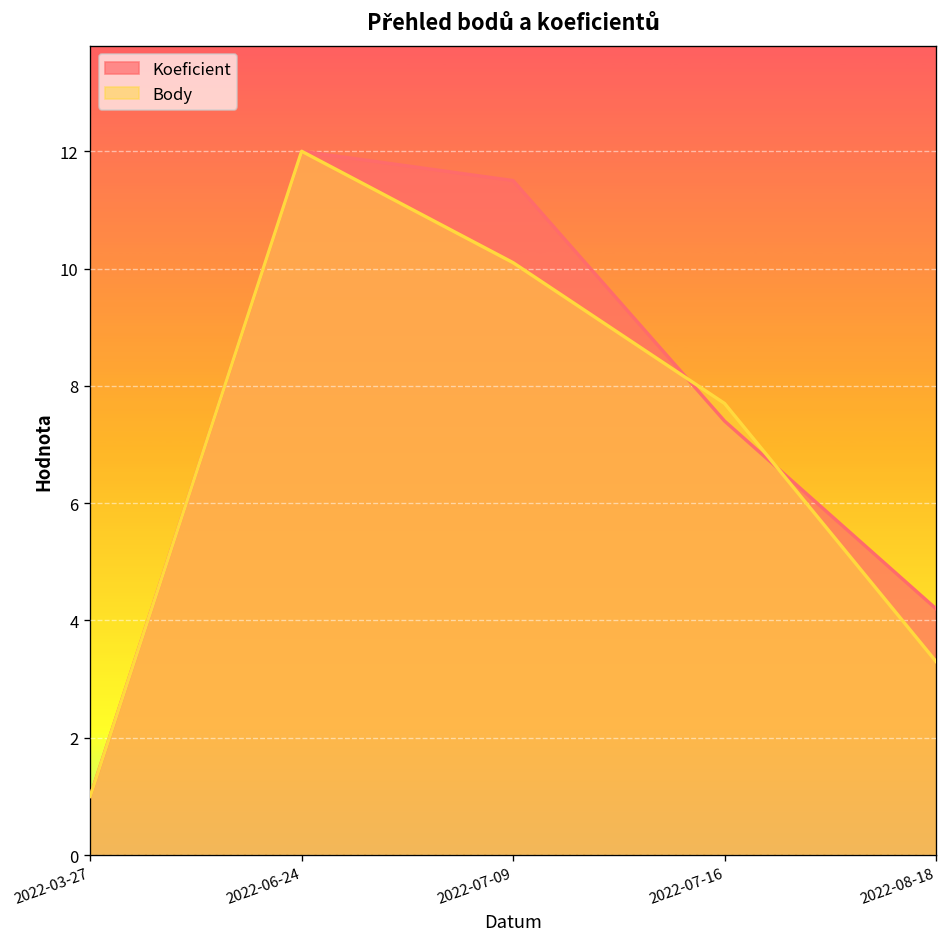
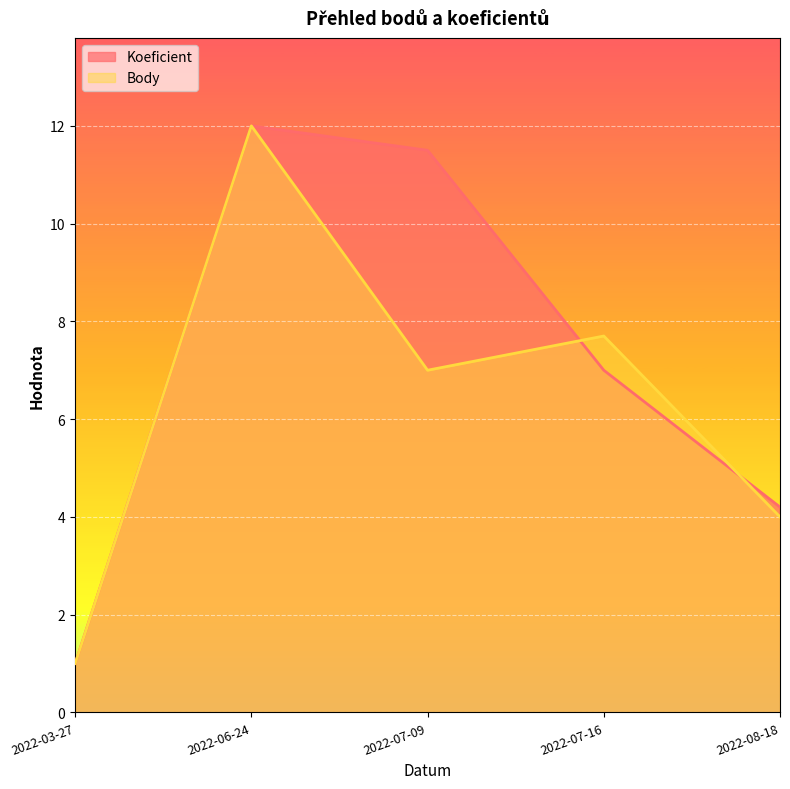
  {
    "Koeficient": {
      "2022-07-09": 11.5,
-     "2022-07-16": 7.4,
+     "2022-07-16": 7.0,
      "2022-08-18": 4.2
    },
    "Body": {
-     "2022-07-09": 10.1,
+     "2022-07-09": 7.0,
      "2022-07-16": 7.7,
-     "2022-08-18": 3.3
+     "2022-08-18": 4.0
    }
  }
